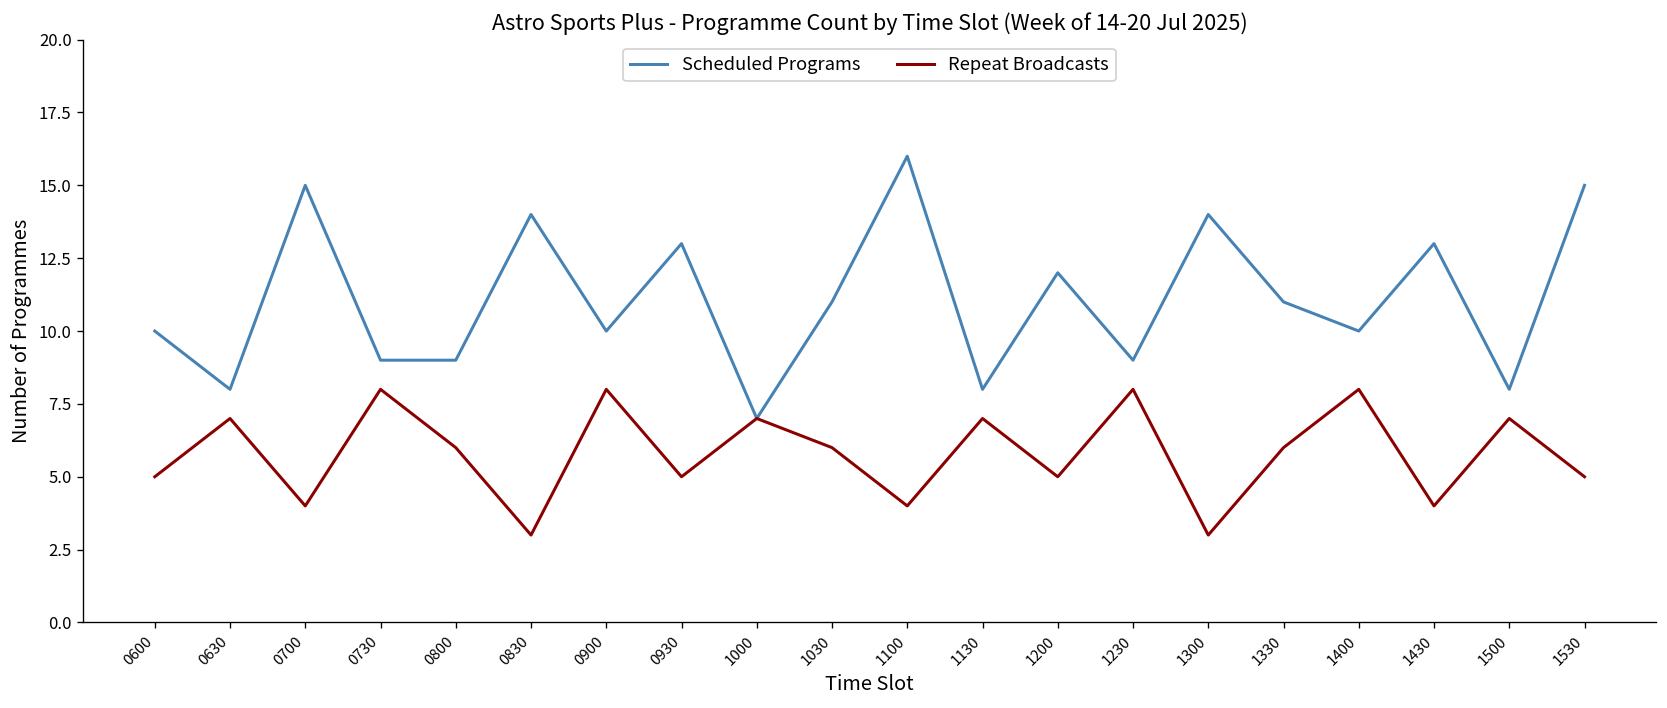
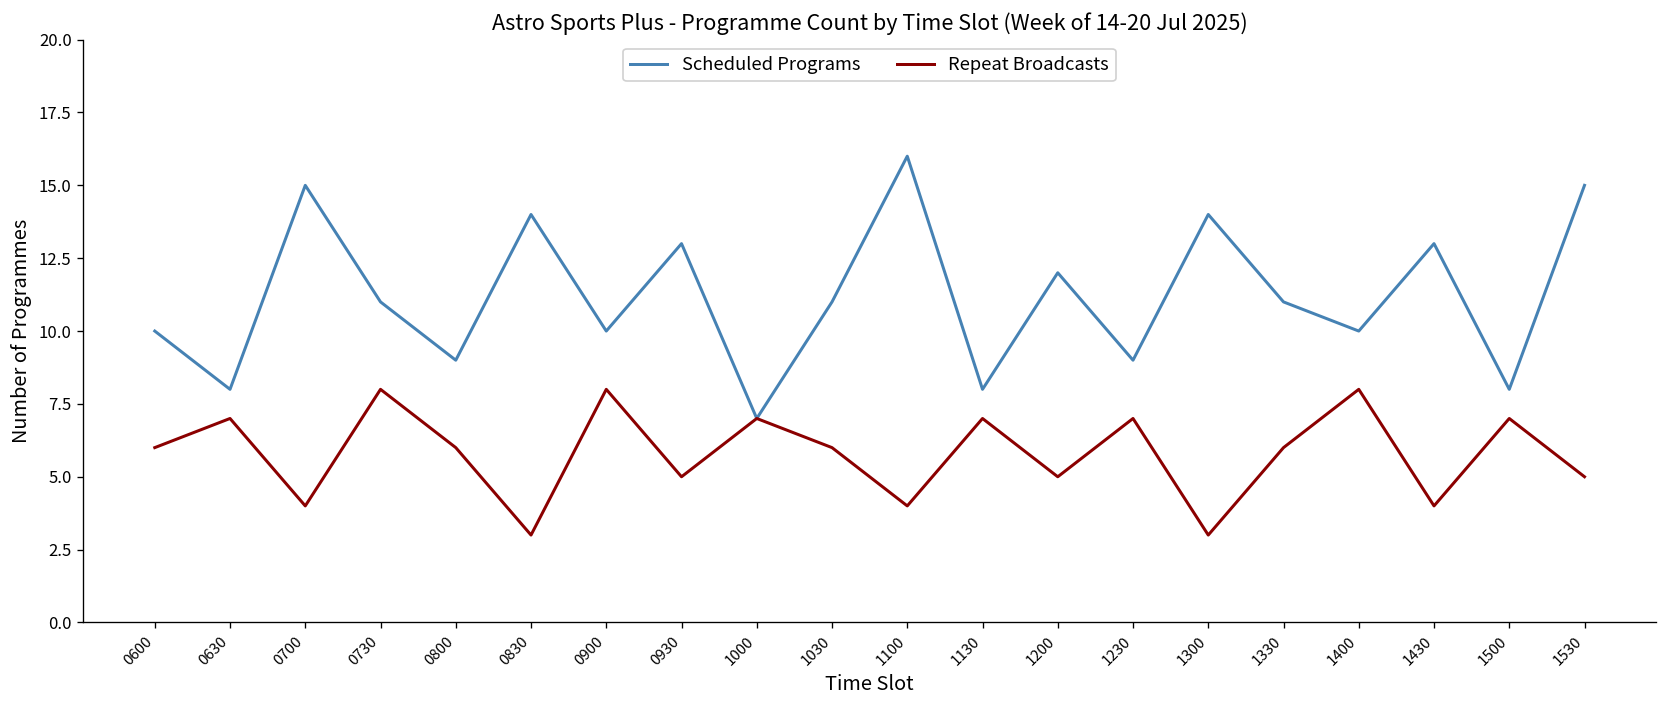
  {
    "Scheduled Programs": {
      "0600": 10,
      "0630": 8,
      "0700": 15,
-     "0730": 9,
+     "0730": 11,
      "0800": 9,
      "0830": 14,
      "0900": 10,
      "0930": 13,
      "1030": 11,
      "1100": 16,
      "1130": 8,
      "1200": 12,
      "1230": 9,
      "1300": 14,
      "1330": 11,
      "1400": 10,
      "1430": 13,
      "1500": 8,
      "1530": 15
    },
    "Repeat Broadcasts": {
-     "0600": 5,
+     "0600": 6,
      "0630": 7,
      "0700": 4,
      "0730": 8,
      "0800": 6,
      "0830": 3,
      "0900": 8,
      "0930": 5,
      "1030": 6,
      "1100": 4,
      "1130": 7,
      "1200": 5,
-     "1230": 8,
+     "1230": 7,
      "1300": 3,
      "1330": 6,
      "1400": 8,
      "1430": 4,
      "1500": 7,
      "1530": 5
    }
  }
